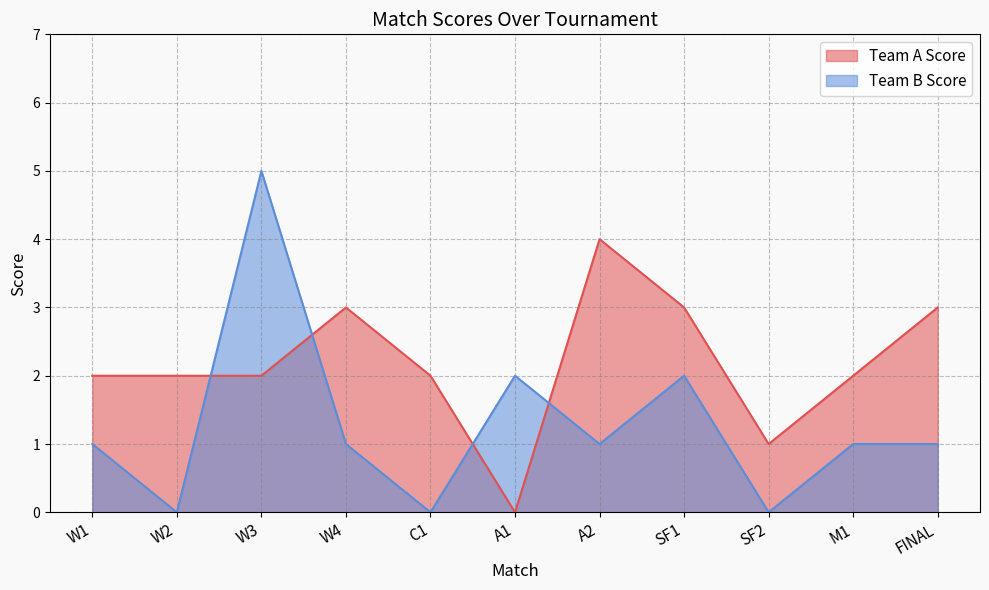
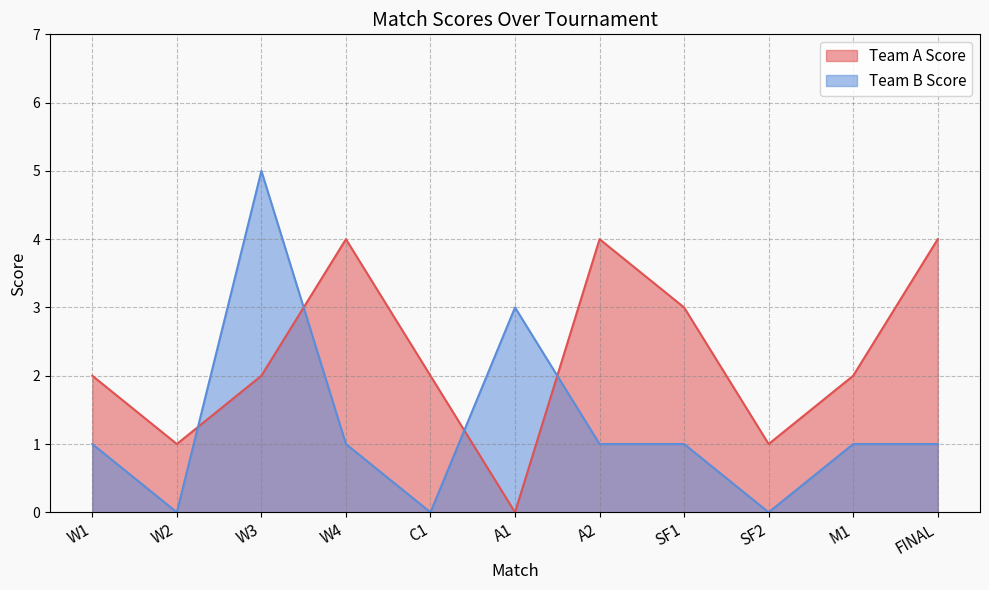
  {
    "Team A Score": {
      "W1": 2,
-     "W2": 2,
+     "W2": 1,
      "W3": 2,
-     "W4": 3,
+     "W4": 4,
      "C1": 2,
      "A1": 0,
      "A2": 4,
      "SF1": 3,
      "SF2": 1,
      "M1": 2,
-     "FINAL": 3
+     "FINAL": 4
    },
    "Team B Score": {
      "W1": 1,
      "W2": 0,
      "W3": 5,
      "W4": 1,
      "C1": 0,
-     "A1": 2,
+     "A1": 3,
      "A2": 1,
-     "SF1": 2,
+     "SF1": 1,
      "SF2": 0,
      "M1": 1,
      "FINAL": 1
    }
  }
